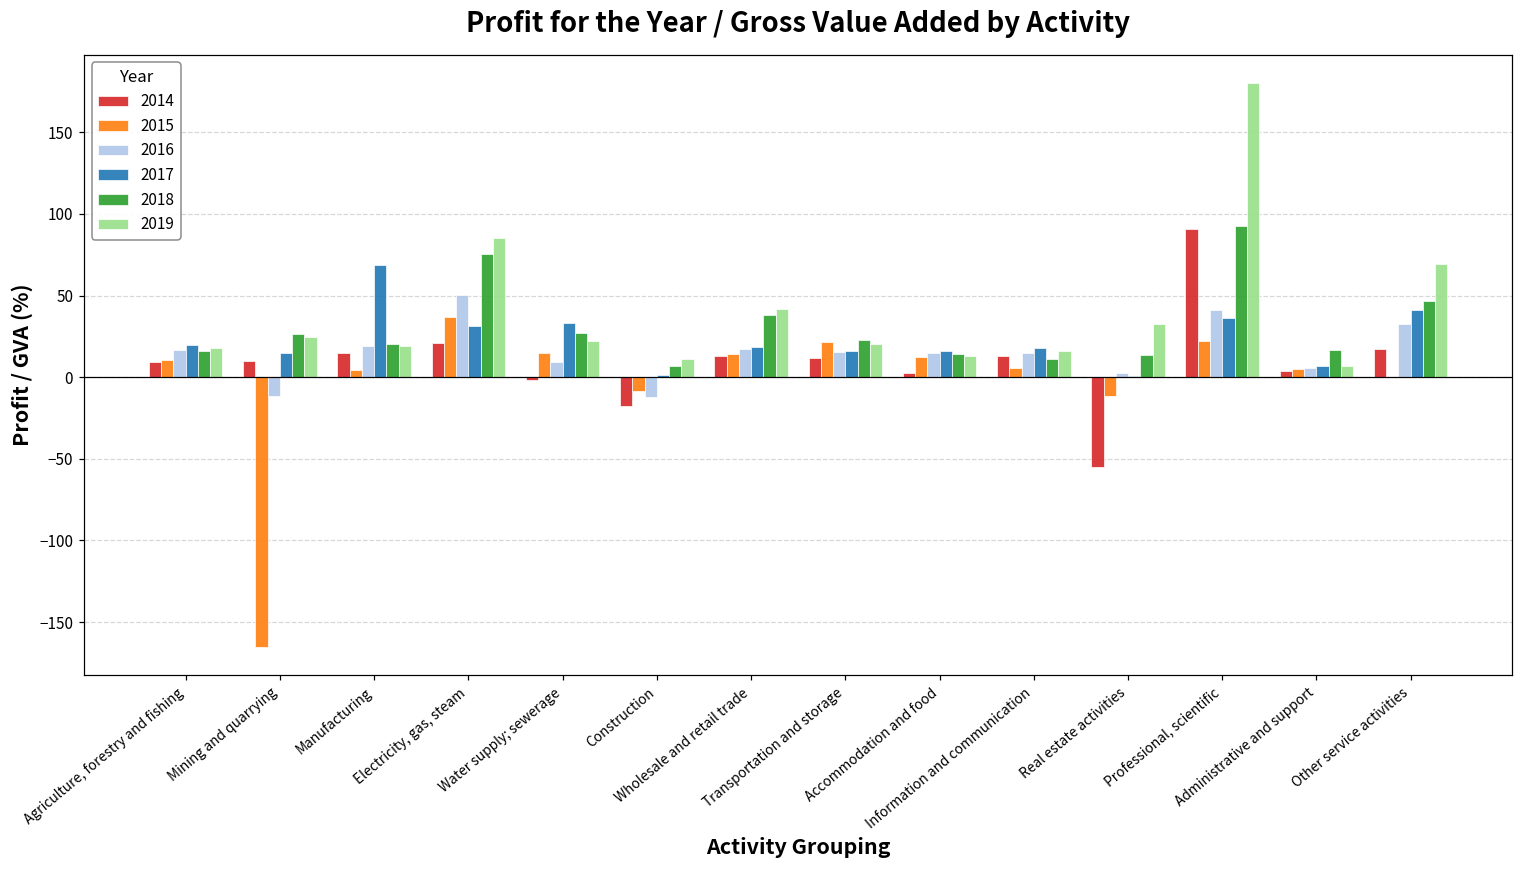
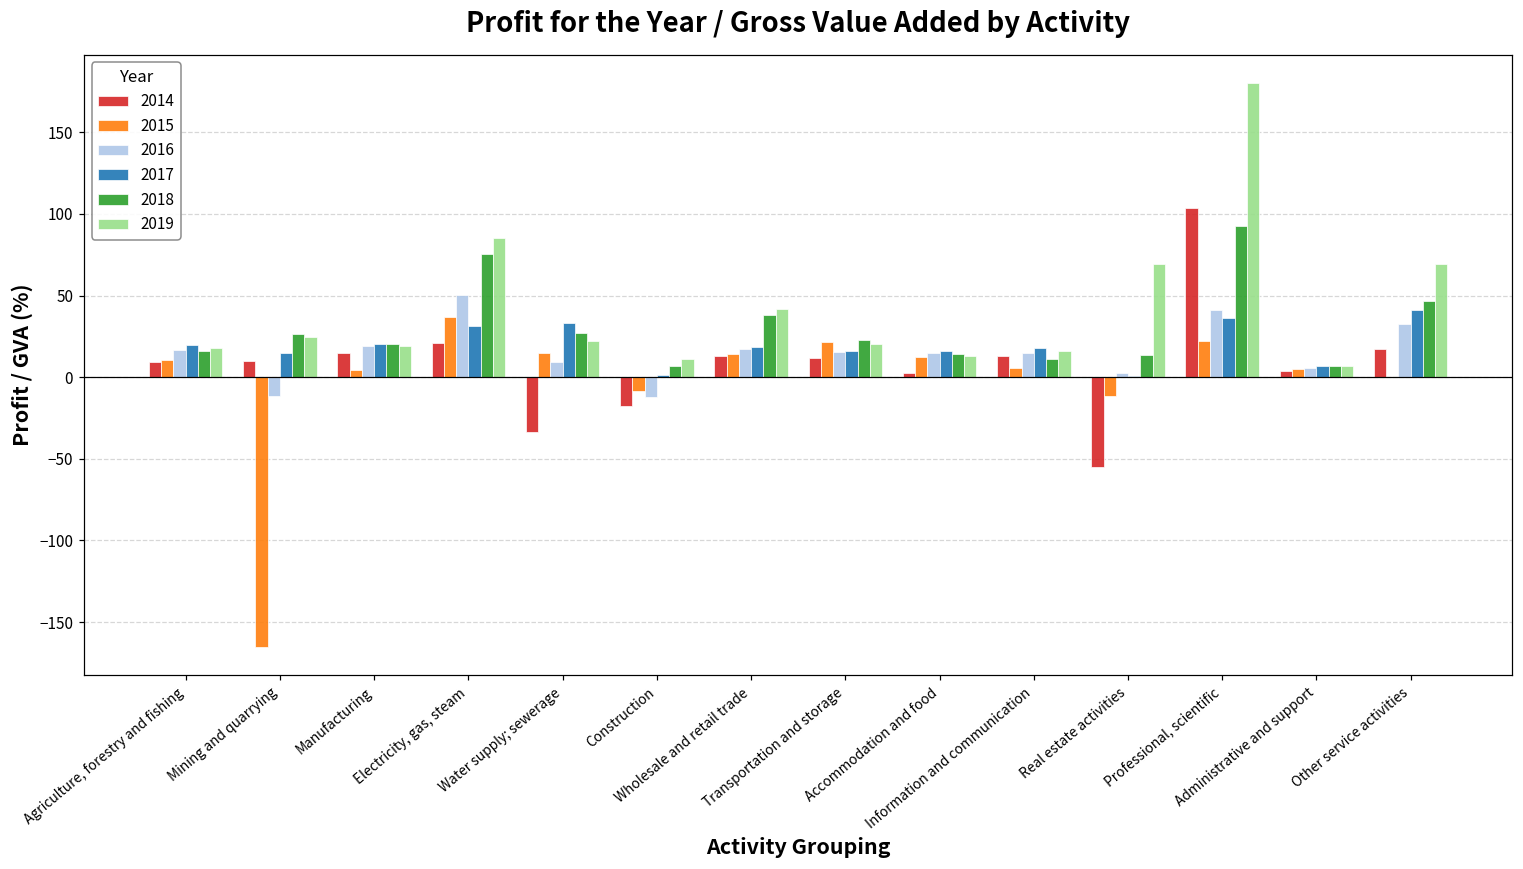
  {
    "2014": {
      "Agriculture, forestry and fishing": 9,
      "Mining and quarrying": 10,
      "Manufacturing": 15,
      "Electricity, gas, steam": 21,
-     "Water supply; sewerage": -1,
+     "Water supply; sewerage": -34,
      "Construction": -18,
      "Wholesale and retail trade": 13,
      "Transportation and storage": 12,
      "Accommodation and food": 3,
      "Information and communication": 13,
      "Real estate activities": -55,
-     "Professional, scientific": 91,
+     "Professional, scientific": 104,
      "Administrative and support": 4,
      "Other service activities": 17
    },
    "2015": {
      "Agriculture, forestry and fishing": 10,
      "Mining and quarrying": -165,
      "Manufacturing": 4,
      "Electricity, gas, steam": 37,
      "Water supply; sewerage": 15,
      "Construction": -9,
      "Wholesale and retail trade": 14,
      "Transportation and storage": 21,
      "Accommodation and food": 12,
      "Information and communication": 5,
      "Real estate activities": -11,
      "Professional, scientific": 22,
      "Administrative and support": 5
    },
    "2016": {
      "Agriculture, forestry and fishing": 17,
      "Mining and quarrying": -12,
      "Manufacturing": 19,
      "Electricity, gas, steam": 50,
      "Water supply; sewerage": 9,
      "Construction": -12,
      "Wholesale and retail trade": 17,
      "Transportation and storage": 15,
      "Accommodation and food": 15,
      "Information and communication": 15,
      "Real estate activities": 2,
      "Professional, scientific": 41,
      "Administrative and support": 6,
      "Other service activities": 33
    },
    "2017": {
      "Agriculture, forestry and fishing": 19,
      "Mining and quarrying": 15,
-     "Manufacturing": 69,
+     "Manufacturing": 20,
      "Electricity, gas, steam": 32,
      "Water supply; sewerage": 33,
      "Wholesale and retail trade": 18,
      "Transportation and storage": 16,
      "Accommodation and food": 16,
      "Information and communication": 18,
      "Professional, scientific": 36,
      "Administrative and support": 7,
      "Other service activities": 41
    },
    "2018": {
      "Agriculture, forestry and fishing": 16,
      "Mining and quarrying": 26,
      "Manufacturing": 20,
      "Electricity, gas, steam": 76,
      "Water supply; sewerage": 27,
      "Construction": 7,
      "Wholesale and retail trade": 38,
      "Transportation and storage": 23,
      "Accommodation and food": 14,
      "Information and communication": 11,
      "Real estate activities": 14,
      "Professional, scientific": 92,
-     "Administrative and support": 17,
+     "Administrative and support": 7,
      "Other service activities": 47
    },
    "2019": {
      "Agriculture, forestry and fishing": 18,
      "Mining and quarrying": 25,
      "Manufacturing": 19,
      "Electricity, gas, steam": 85,
      "Water supply; sewerage": 22,
      "Construction": 11,
      "Wholesale and retail trade": 42,
      "Transportation and storage": 20,
      "Accommodation and food": 13,
      "Information and communication": 16,
-     "Real estate activities": 33,
+     "Real estate activities": 69,
      "Professional, scientific": 180,
      "Administrative and support": 7,
      "Other service activities": 69
    }
  }
